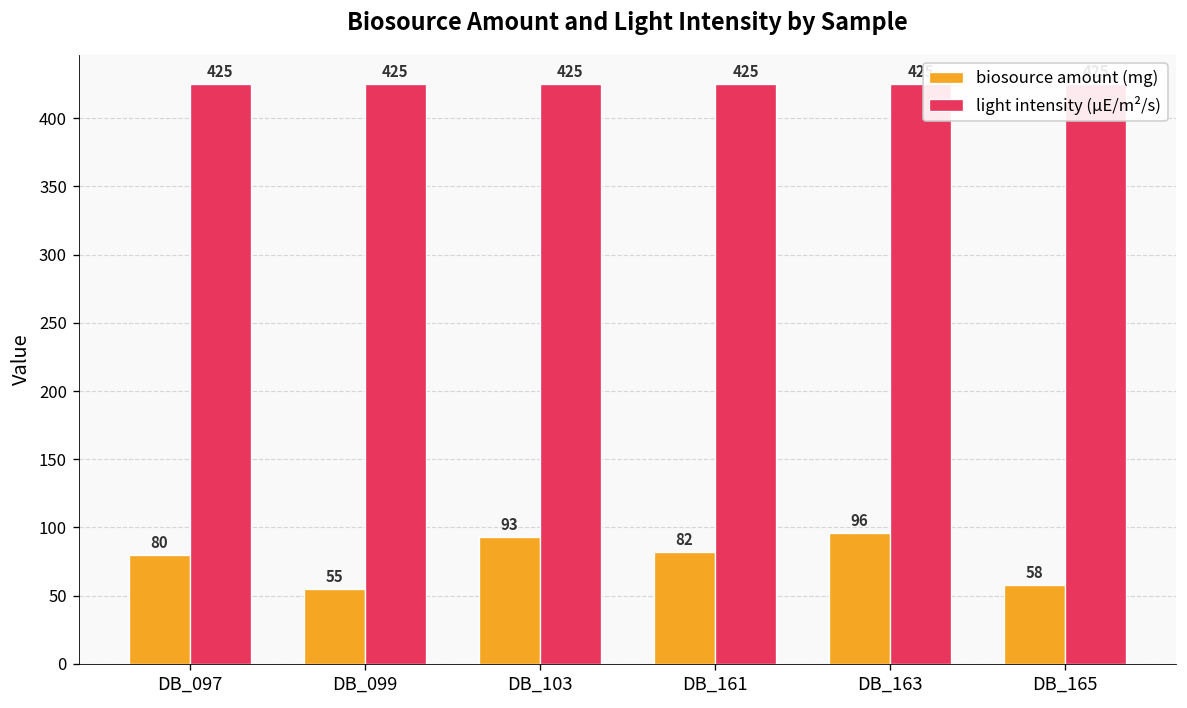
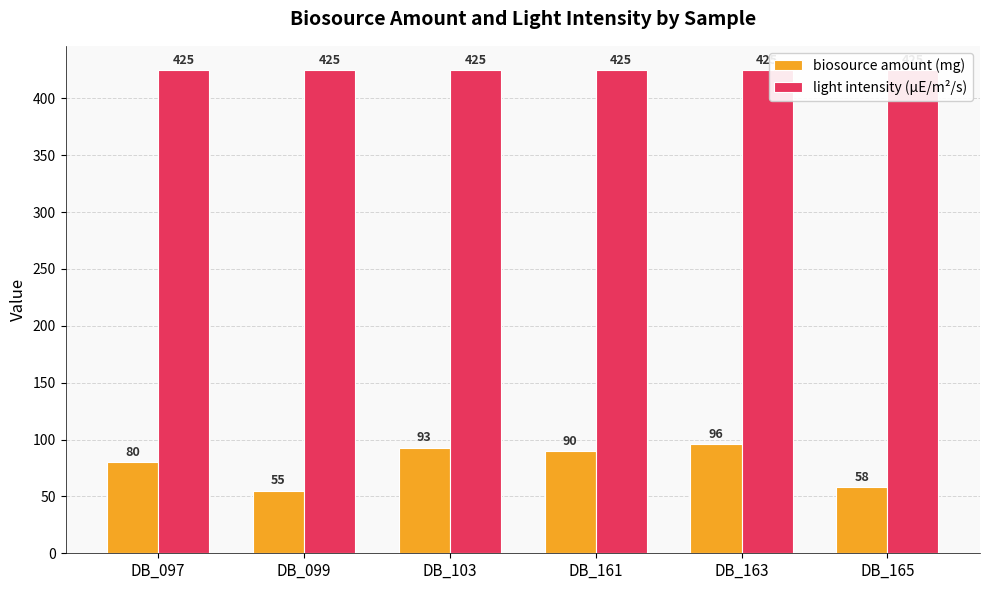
  {
    "biosource amount (mg)": {
      "DB_097": 80,
      "DB_099": 55,
      "DB_103": 93,
-     "DB_161": 82,
+     "DB_161": 90,
      "DB_163": 96,
      "DB_165": 58
    },
    "light intensity (µE/m²/s)": {
      "DB_097": 425,
      "DB_099": 425,
      "DB_103": 425,
      "DB_161": 425
    }
  }
